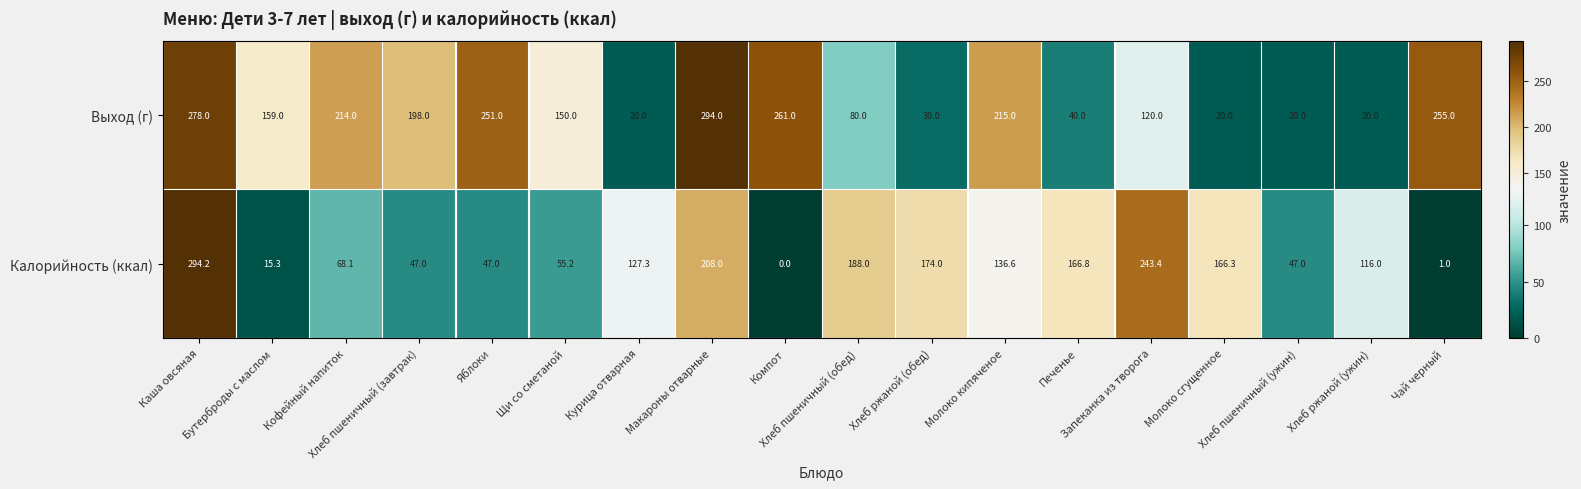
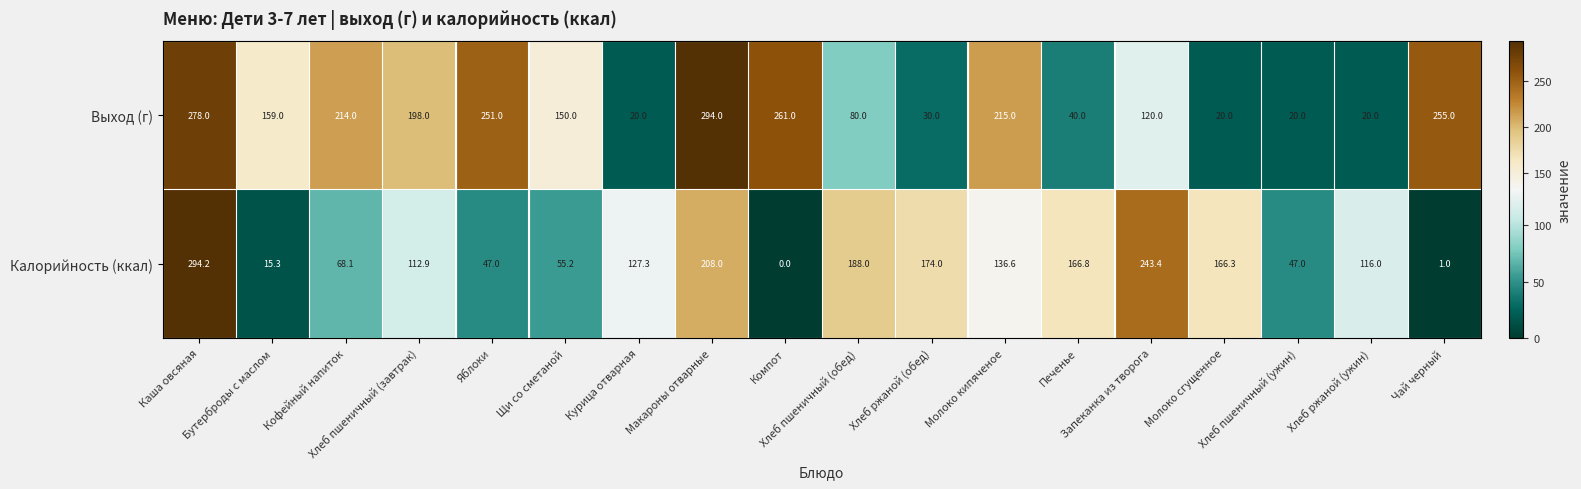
  {
    "Выход (г)": {
      "Каша овсяная": 278.0,
      "Бутерброды с маслом": 159.0,
      "Кофейный напиток": 214.0,
      "Хлеб пшеничный (завтрак)": 198.0,
      "Яблоки": 251.0,
      "Щи со сметаной": 150.0,
      "Курица отварная": 20.0,
      "Макароны отварные": 294.0,
      "Компот": 261.0,
      "Хлеб пшеничный (обед)": 80.0,
      "Хлеб ржаной (обед)": 30.0,
      "Молоко кипяченое": 215.0,
      "Печенье": 40.0,
      "Запеканка из творога": 120.0,
      "Молоко сгущенное": 20.0,
      "Хлеб пшеничный (ужин)": 20.0,
      "Хлеб ржаной (ужин)": 20.0,
      "Чай черный": 255.0
    },
    "Калорийность (ккал)": {
      "Каша овсяная": 294.2,
      "Бутерброды с маслом": 15.3,
      "Кофейный напиток": 68.1,
-     "Хлеб пшеничный (завтрак)": 47.0,
+     "Хлеб пшеничный (завтрак)": 112.9,
      "Яблоки": 47.0,
      "Щи со сметаной": 55.2,
      "Курица отварная": 127.3,
      "Макароны отварные": 208.0,
      "Компот": 0.0,
      "Хлеб пшеничный (обед)": 188.0,
      "Хлеб ржаной (обед)": 174.0,
      "Молоко кипяченое": 136.6,
      "Печенье": 166.8,
      "Запеканка из творога": 243.4,
      "Молоко сгущенное": 166.3,
      "Хлеб пшеничный (ужин)": 47.0,
      "Хлеб ржаной (ужин)": 116.0,
      "Чай черный": 1.0
    }
  }
